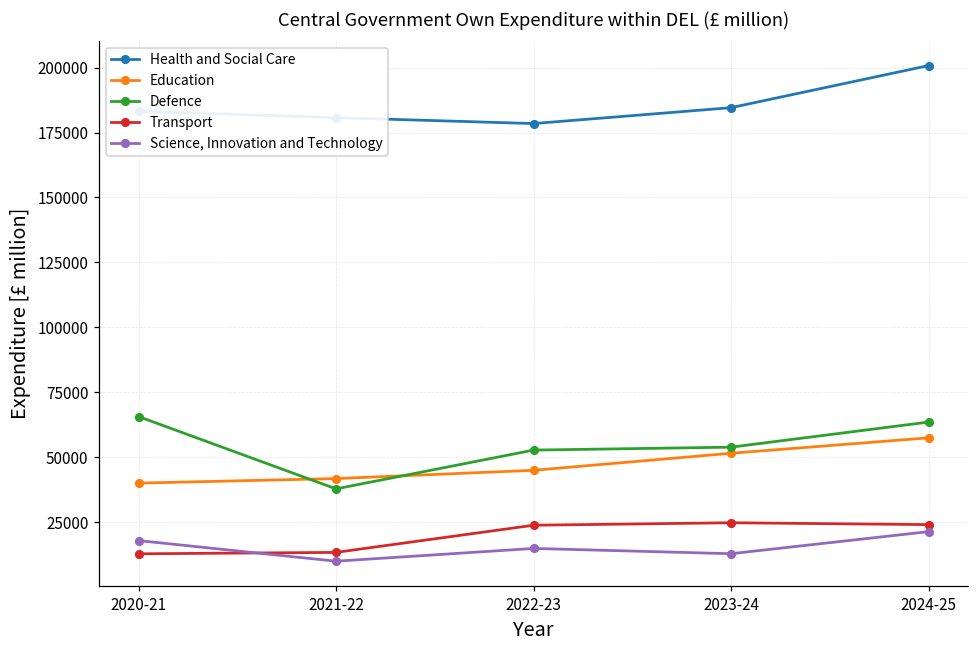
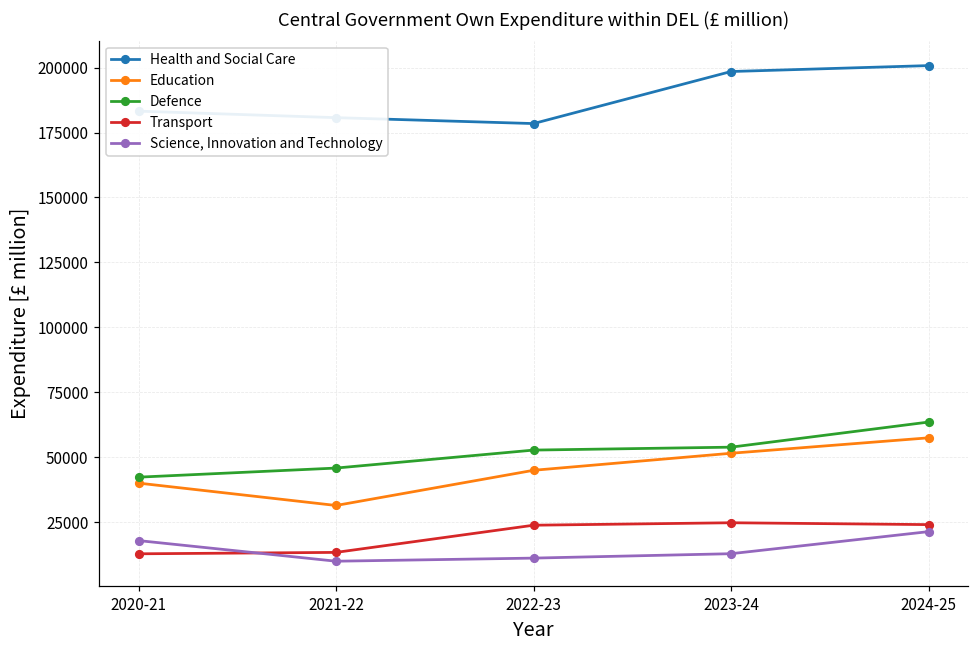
  {
    "Health and Social Care": {
      "2022-23": 178000,
-     "2023-24": 185000,
+     "2023-24": 198000,
      "2024-25": 201000
    },
    "Education": {
      "2020-21": 40000,
-     "2021-22": 42000,
+     "2021-22": 32000,
      "2022-23": 45000,
      "2023-24": 52000,
      "2024-25": 58000
    },
    "Defence": {
-     "2020-21": 66000,
-     "2021-22": 38000,
+     "2020-21": 42000,
+     "2021-22": 46000,
      "2022-23": 53000,
      "2023-24": 54000,
      "2024-25": 64000
    },
    "Transport": {
      "2020-21": 13000,
      "2021-22": 13000,
      "2022-23": 24000,
      "2023-24": 25000,
      "2024-25": 24000
    },
    "Science, Innovation and Technology": {
      "2020-21": 18000,
      "2021-22": 10000,
-     "2022-23": 15000,
+     "2022-23": 11000,
      "2023-24": 13000,
      "2024-25": 21000
    }
  }
